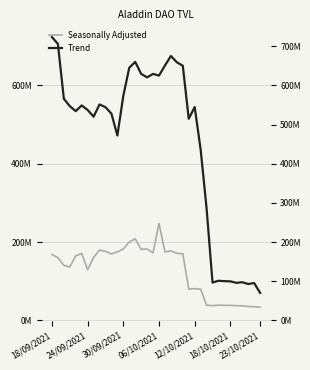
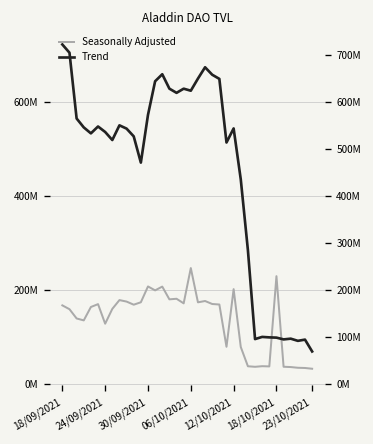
  {
    "Seasonally Adjusted": {
      "18/09/2021": 170000000,
      "24/09/2021": 130000000,
-     "30/09/2021": 180000000,
+     "30/09/2021": 210000000,
      "06/10/2021": 250000000,
-     "12/10/2021": 80000000,
-     "18/10/2021": 40000000,
+     "12/10/2021": 200000000,
+     "18/10/2021": 230000000,
      "23/10/2021": 30000000
    },
    "Trend": {
      "18/09/2021": 720000000,
      "24/09/2021": 540000000,
      "30/09/2021": 570000000,
      "06/10/2021": 620000000,
      "12/10/2021": 540000000,
      "18/10/2021": 100000000,
      "23/10/2021": 70000000
    }
  }
